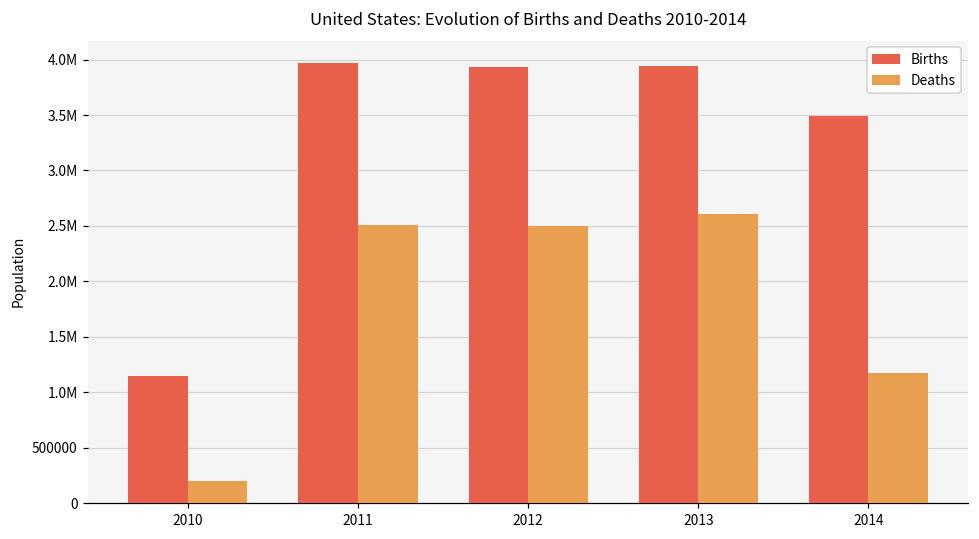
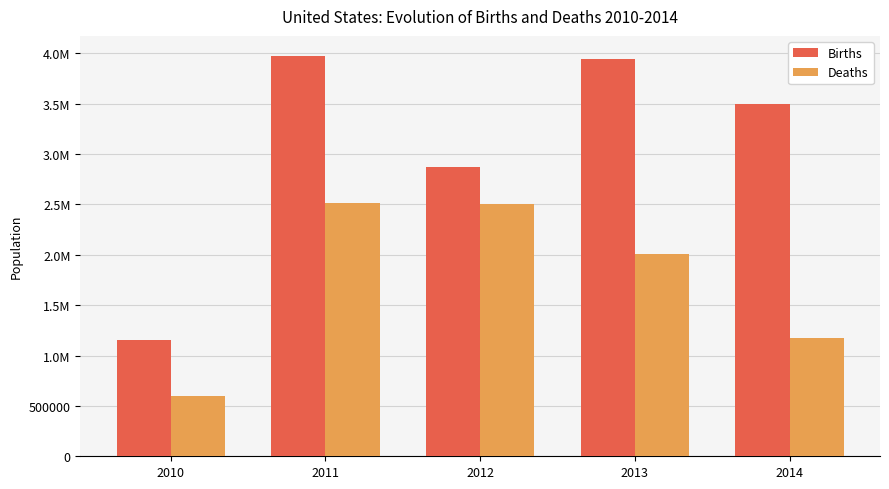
  {
    "Births": {
      "2010": 1150000,
      "2011": 3970000,
-     "2012": 3940000,
+     "2012": 2870000,
      "2013": 3940000,
      "2014": 3490000
    },
    "Deaths": {
-     "2010": 200000,
+     "2010": 600000,
      "2011": 2510000,
      "2012": 2500000,
-     "2013": 2610000,
+     "2013": 2010000,
      "2014": 1170000
    }
  }
